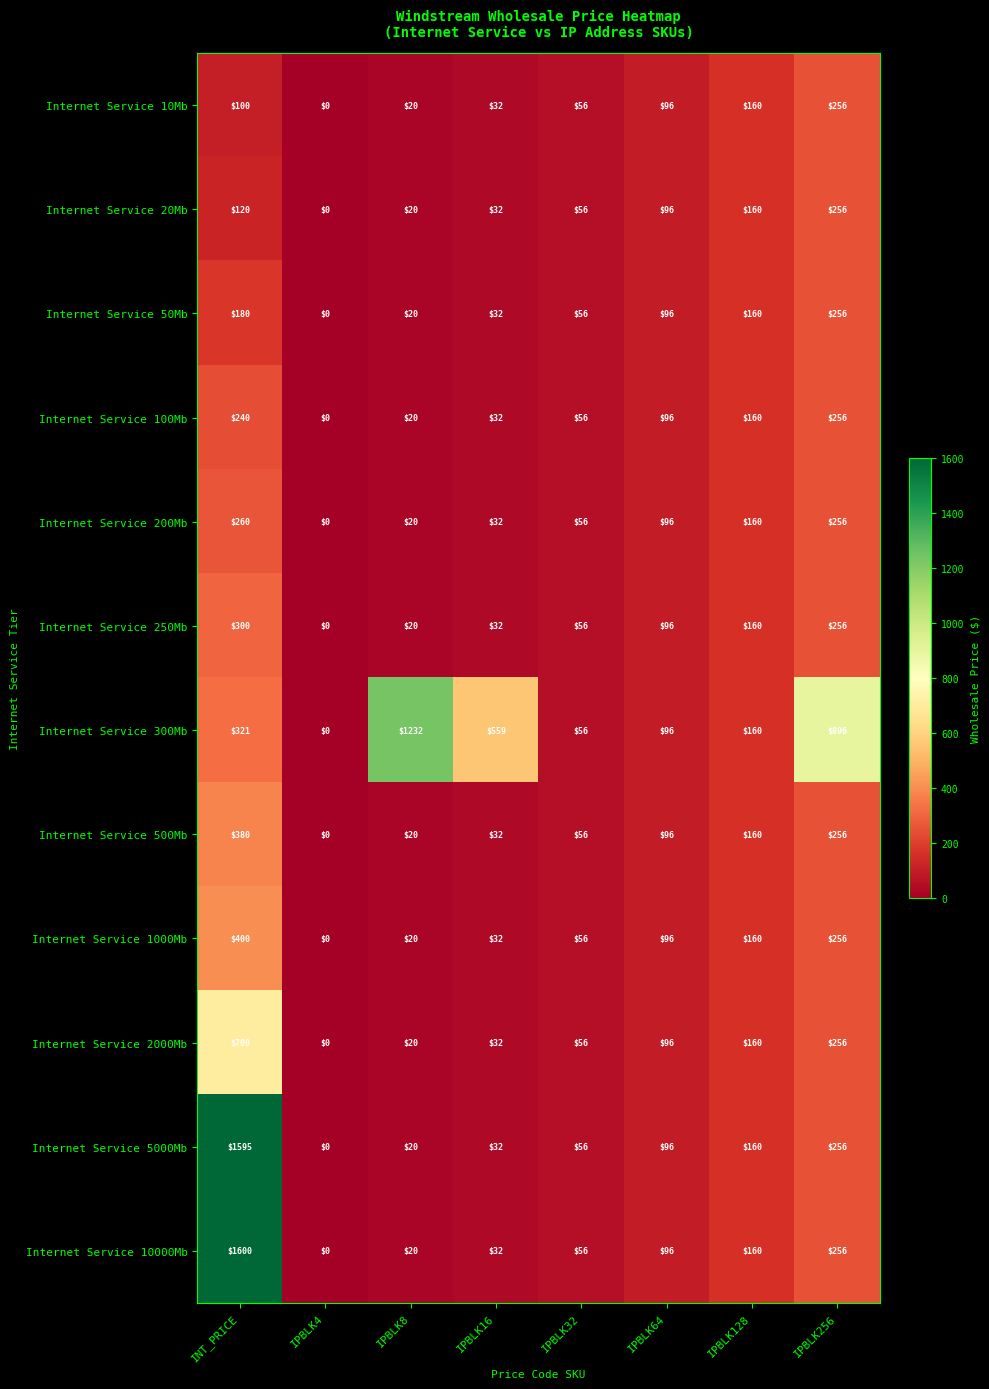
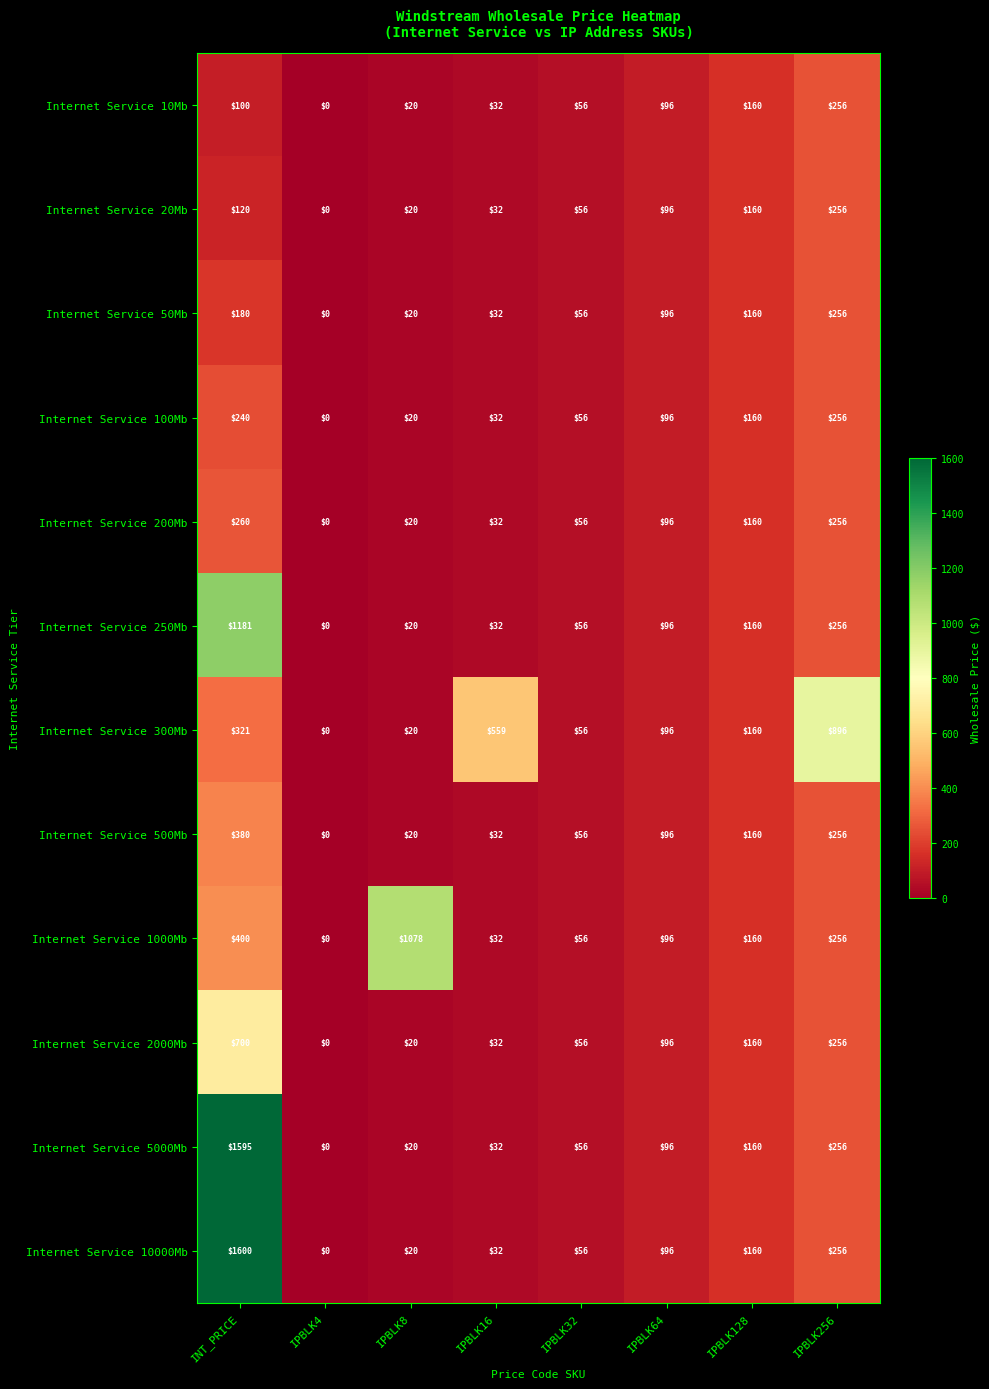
  {
    "Internet Service 10Mb": {
      "INT_PRICE": "$100",
      "IPBLK4": "$0",
      "IPBLK8": "$20",
      "IPBLK16": "$32",
      "IPBLK32": "$56",
      "IPBLK64": "$96",
      "IPBLK128": "$160",
      "IPBLK256": "$256"
    },
    "Internet Service 20Mb": {
      "INT_PRICE": "$120",
      "IPBLK4": "$0",
      "IPBLK8": "$20",
      "IPBLK16": "$32",
      "IPBLK32": "$56",
      "IPBLK64": "$96",
      "IPBLK128": "$160",
      "IPBLK256": "$256"
    },
    "Internet Service 50Mb": {
      "INT_PRICE": "$180",
      "IPBLK4": "$0",
      "IPBLK8": "$20",
      "IPBLK16": "$32",
      "IPBLK32": "$56",
      "IPBLK64": "$96",
      "IPBLK128": "$160",
      "IPBLK256": "$256"
    },
    "Internet Service 100Mb": {
      "INT_PRICE": "$240",
      "IPBLK4": "$0",
      "IPBLK8": "$20",
      "IPBLK16": "$32",
      "IPBLK32": "$56",
      "IPBLK64": "$96",
      "IPBLK128": "$160",
      "IPBLK256": "$256"
    },
    "Internet Service 200Mb": {
      "INT_PRICE": "$260",
      "IPBLK4": "$0",
      "IPBLK8": "$20",
      "IPBLK16": "$32",
      "IPBLK32": "$56",
      "IPBLK64": "$96",
      "IPBLK128": "$160",
      "IPBLK256": "$256"
    },
    "Internet Service 250Mb": {
-     "INT_PRICE": "$300",
+     "INT_PRICE": "$1181",
      "IPBLK4": "$0",
      "IPBLK8": "$20",
      "IPBLK16": "$32",
      "IPBLK32": "$56",
      "IPBLK64": "$96",
      "IPBLK128": "$160",
      "IPBLK256": "$256"
    },
    "Internet Service 300Mb": {
      "INT_PRICE": "$321",
      "IPBLK4": "$0",
-     "IPBLK8": "$1232",
+     "IPBLK8": "$20",
      "IPBLK16": "$559",
      "IPBLK32": "$56",
      "IPBLK64": "$96",
      "IPBLK128": "$160",
      "IPBLK256": "$896"
    },
    "Internet Service 500Mb": {
      "INT_PRICE": "$380",
      "IPBLK4": "$0",
      "IPBLK8": "$20",
      "IPBLK16": "$32",
      "IPBLK32": "$56",
      "IPBLK64": "$96",
      "IPBLK128": "$160",
      "IPBLK256": "$256"
    },
    "Internet Service 1000Mb": {
      "INT_PRICE": "$400",
      "IPBLK4": "$0",
-     "IPBLK8": "$20",
+     "IPBLK8": "$1078",
      "IPBLK16": "$32",
      "IPBLK32": "$56",
      "IPBLK64": "$96",
      "IPBLK128": "$160",
      "IPBLK256": "$256"
    },
    "Internet Service 2000Mb": {
      "INT_PRICE": "$700",
      "IPBLK4": "$0",
      "IPBLK8": "$20",
      "IPBLK16": "$32",
      "IPBLK32": "$56",
      "IPBLK64": "$96",
      "IPBLK128": "$160",
      "IPBLK256": "$256"
    },
    "Internet Service 5000Mb": {
      "INT_PRICE": "$1595",
      "IPBLK4": "$0",
      "IPBLK8": "$20",
      "IPBLK16": "$32",
      "IPBLK32": "$56",
      "IPBLK64": "$96",
      "IPBLK128": "$160",
      "IPBLK256": "$256"
    },
    "Internet Service 10000Mb": {
      "INT_PRICE": "$1600",
      "IPBLK4": "$0",
      "IPBLK8": "$20",
      "IPBLK16": "$32",
      "IPBLK32": "$56",
      "IPBLK64": "$96",
      "IPBLK128": "$160",
      "IPBLK256": "$256"
    }
  }
